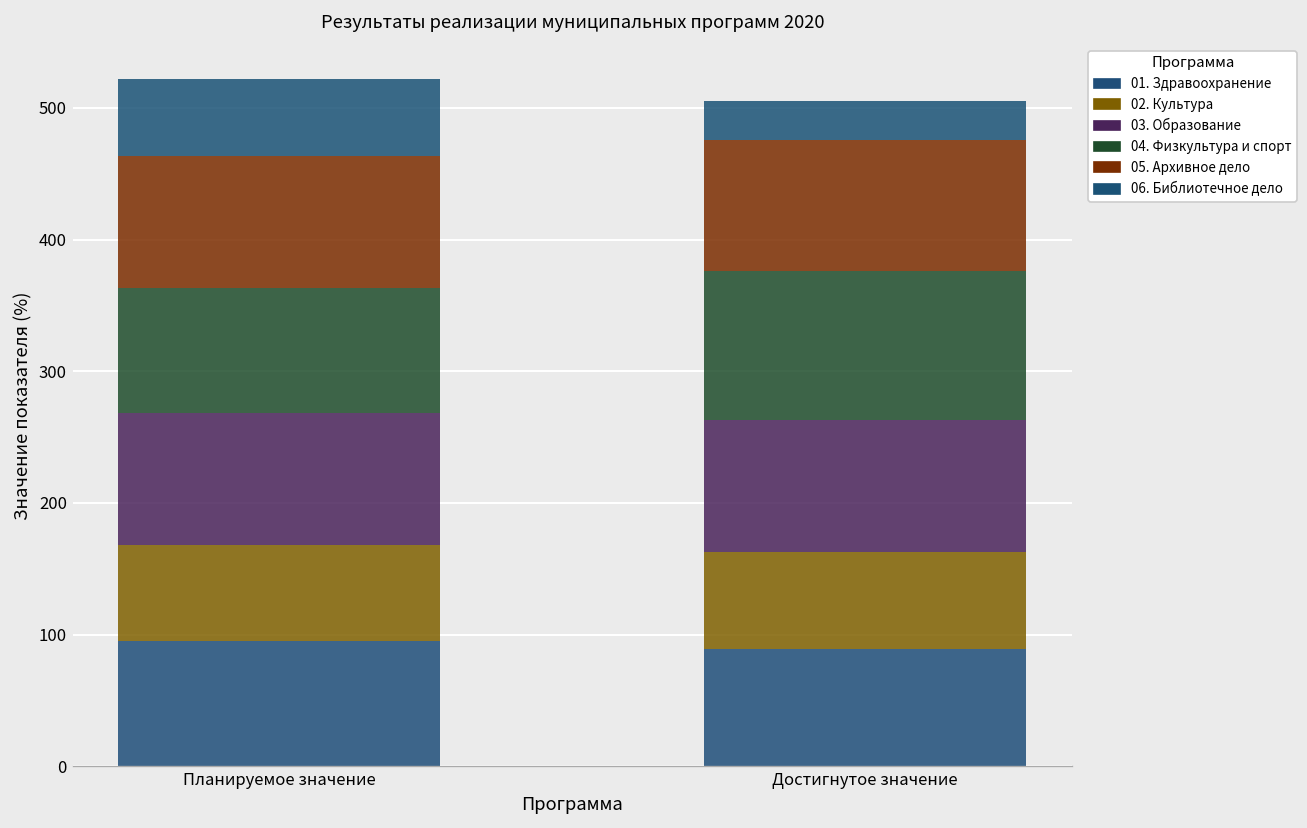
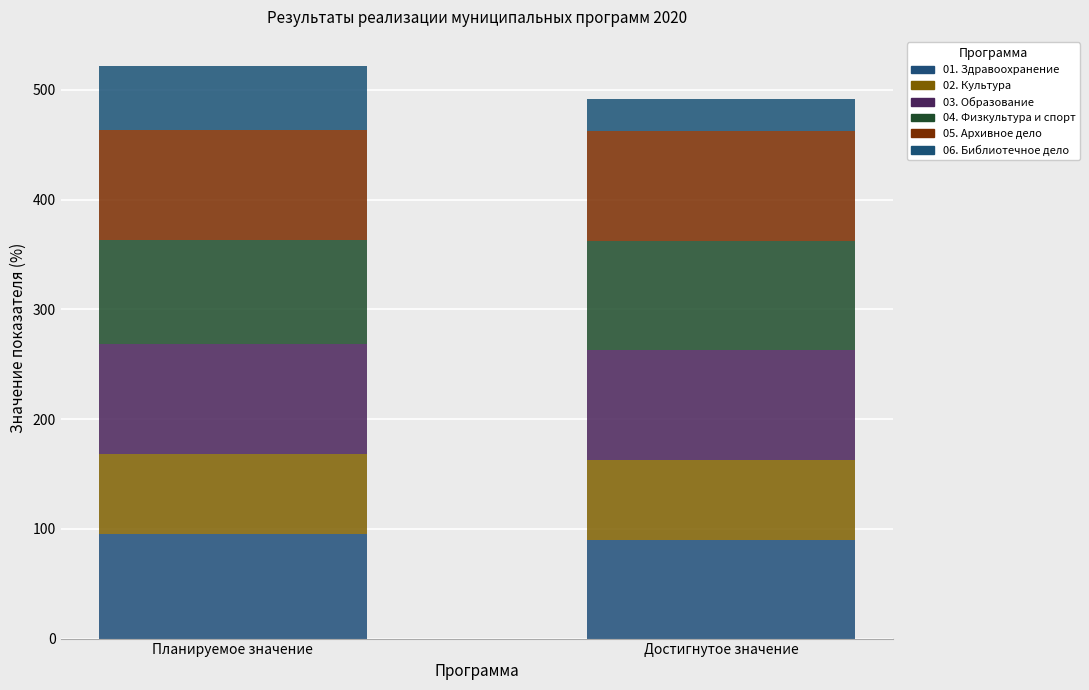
  {
    "03. Образование": {
      "Планируемое значение": 100,
      "Достигнутое значение": 100
    },
    "04. Физкультура и спорт": {
      "Планируемое значение": 95,
-     "Достигнутое значение": 113
+     "Достигнутое значение": 100
    }
  }
